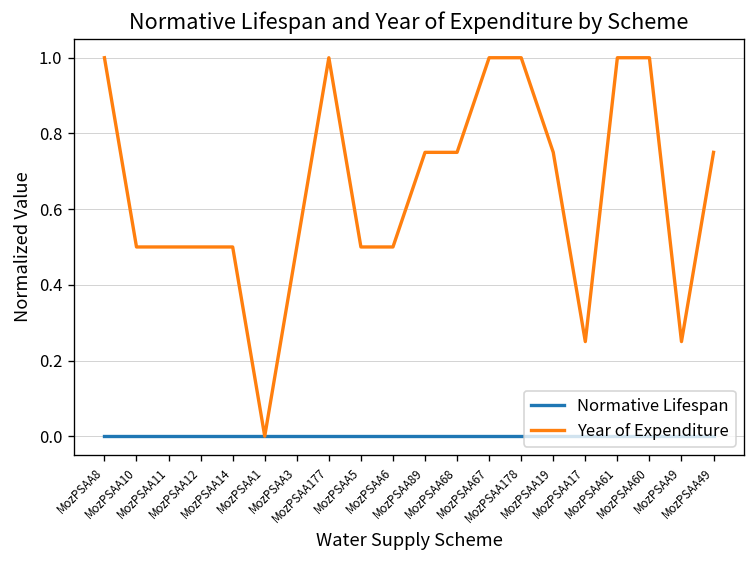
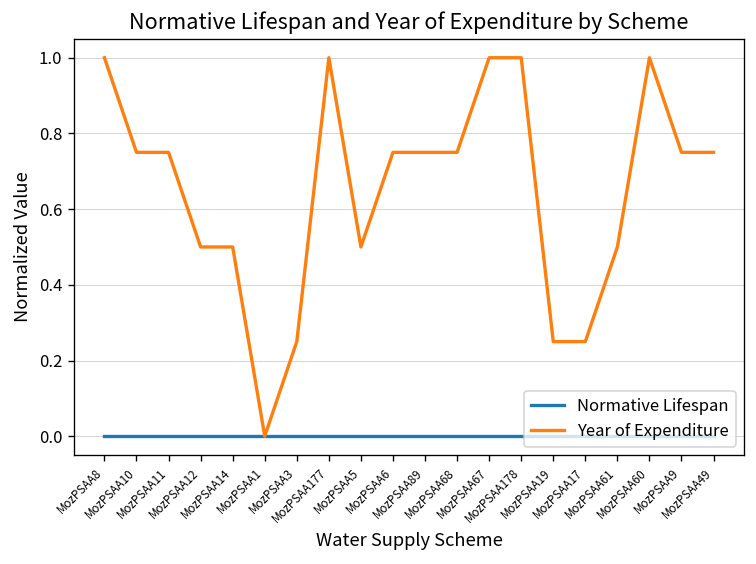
  {
    "Normative Lifespan": {
      "MozPSAA8": 0.00,
      "MozPSAA10": 0.00,
      "MozPSAA11": 0.00,
      "MozPSAA12": 0.00,
      "MozPSAA14": 0.00,
      "MozPSAA3": 0.00,
      "MozPSAA177": 0.00,
      "MozPSAA5": 0.00,
      "MozPSAA6": 0.00,
      "MozPSAA89": 0.00,
      "MozPSAA68": 0.00,
      "MozPSAA67": 0.00,
      "MozPSAA178": 0.00
    },
    "Year of Expenditure": {
      "MozPSAA8": 1.00,
-     "MozPSAA10": 0.50,
-     "MozPSAA11": 0.50,
+     "MozPSAA10": 0.75,
+     "MozPSAA11": 0.75,
      "MozPSAA12": 0.50,
      "MozPSAA14": 0.50,
-     "MozPSAA3": 0.50,
+     "MozPSAA3": 0.25,
      "MozPSAA177": 1.00,
      "MozPSAA5": 0.50,
-     "MozPSAA6": 0.50,
+     "MozPSAA6": 0.75,
      "MozPSAA89": 0.75,
      "MozPSAA68": 0.75,
      "MozPSAA67": 1.00,
      "MozPSAA178": 1.00,
-     "MozPSAA19": 0.75,
+     "MozPSAA19": 0.25,
      "MozPSAA17": 0.25,
-     "MozPSAA61": 1.00,
+     "MozPSAA61": 0.50,
      "MozPSAA60": 1.00,
-     "MozPSAA9": 0.25,
+     "MozPSAA9": 0.75,
      "MozPSAA49": 0.75
    }
  }
